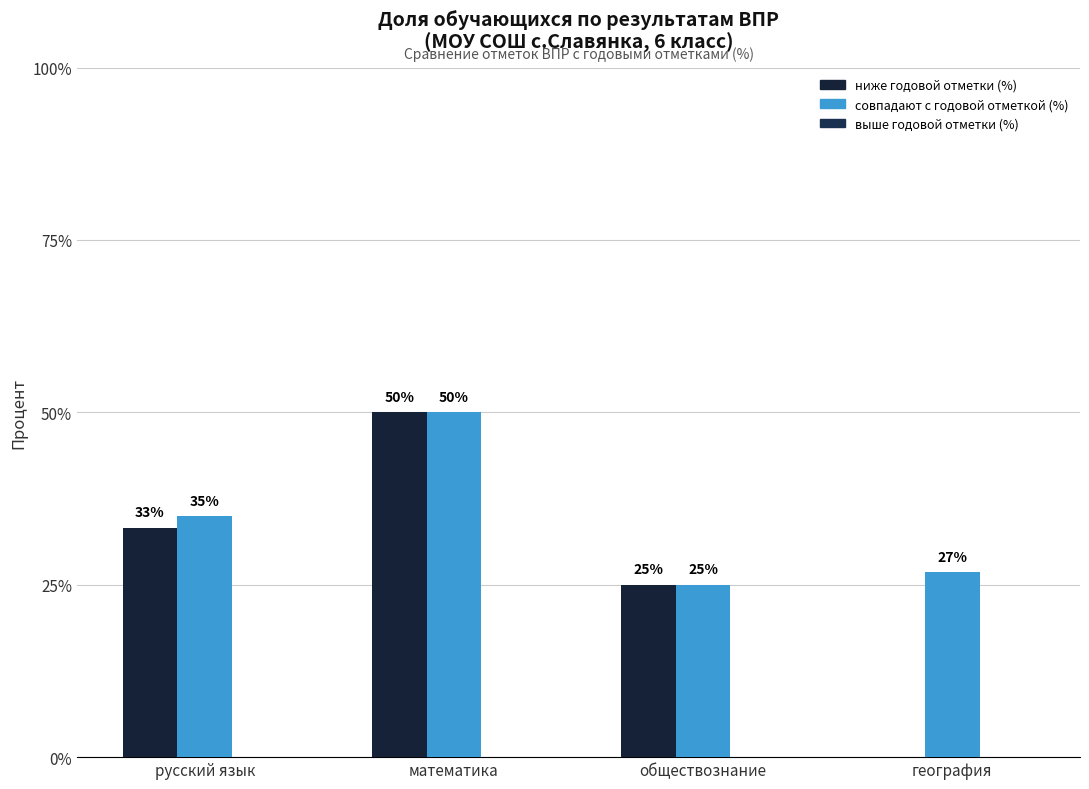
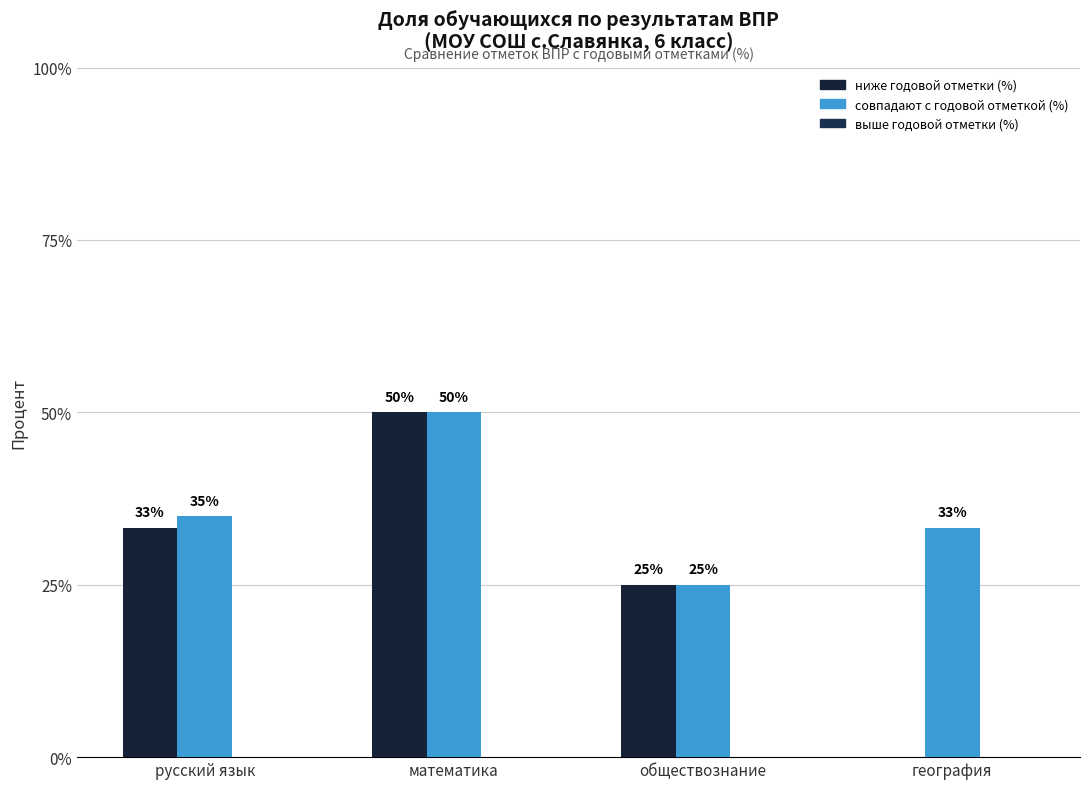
  {
    "совпадают с годовой отметкой (%)": {
      "русский язык": "35%",
      "математика": "50%",
      "обществознание": "25%",
-     "география": "27%"
+     "география": "33%"
    }
  }
